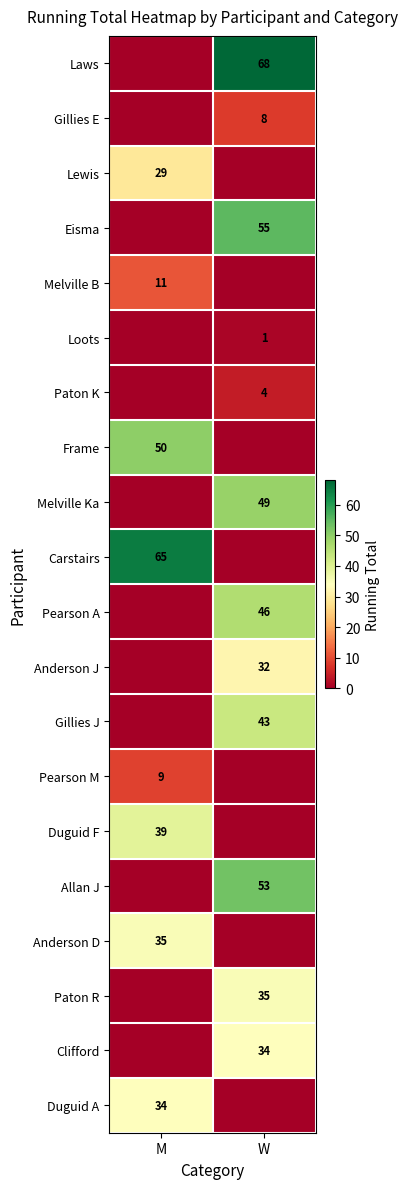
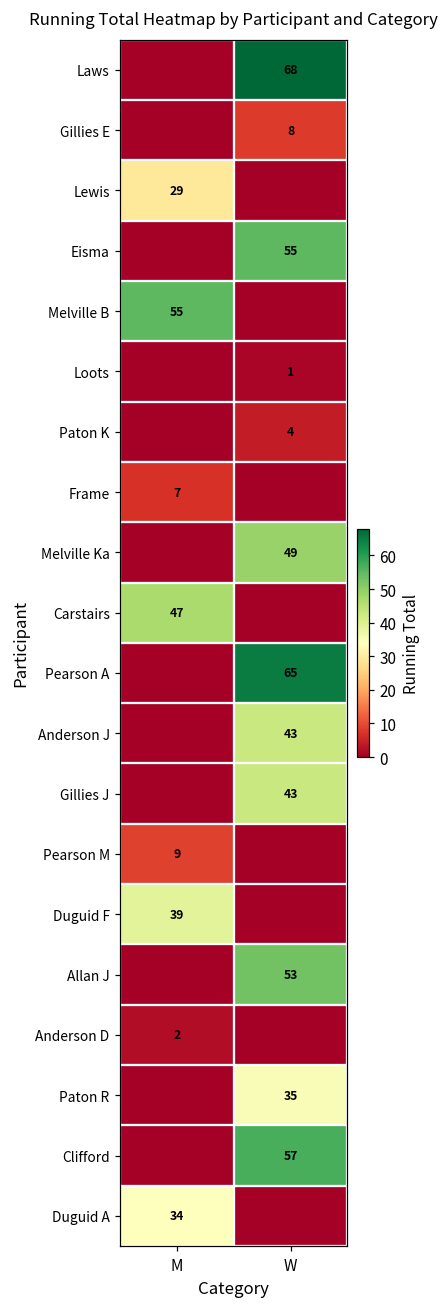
  {
    "Laws": {
      "W": 68
    },
    "Gillies E": {
      "W": 8
    },
    "Lewis": {
      "M": 29
    },
    "Eisma": {
      "W": 55
    },
    "Melville B": {
-     "M": 11
+     "M": 55
    },
    "Loots": {
      "W": 1
    },
    "Paton K": {
      "W": 4
    },
    "Frame": {
-     "M": 50
+     "M": 7
    },
    "Melville Ka": {
      "W": 49
    },
    "Carstairs": {
-     "M": 65
+     "M": 47
    },
    "Pearson A": {
-     "W": 46
+     "W": 65
    },
    "Anderson J": {
-     "W": 32
+     "W": 43
    },
    "Gillies J": {
      "W": 43
    },
    "Pearson M": {
      "M": 9
    },
    "Duguid F": {
      "M": 39
    },
    "Allan J": {
      "W": 53
    },
    "Anderson D": {
-     "M": 35
+     "M": 2
    },
    "Paton R": {
      "W": 35
    },
    "Clifford": {
-     "W": 34
+     "W": 57
    },
    "Duguid A": {
      "M": 34
    }
  }
